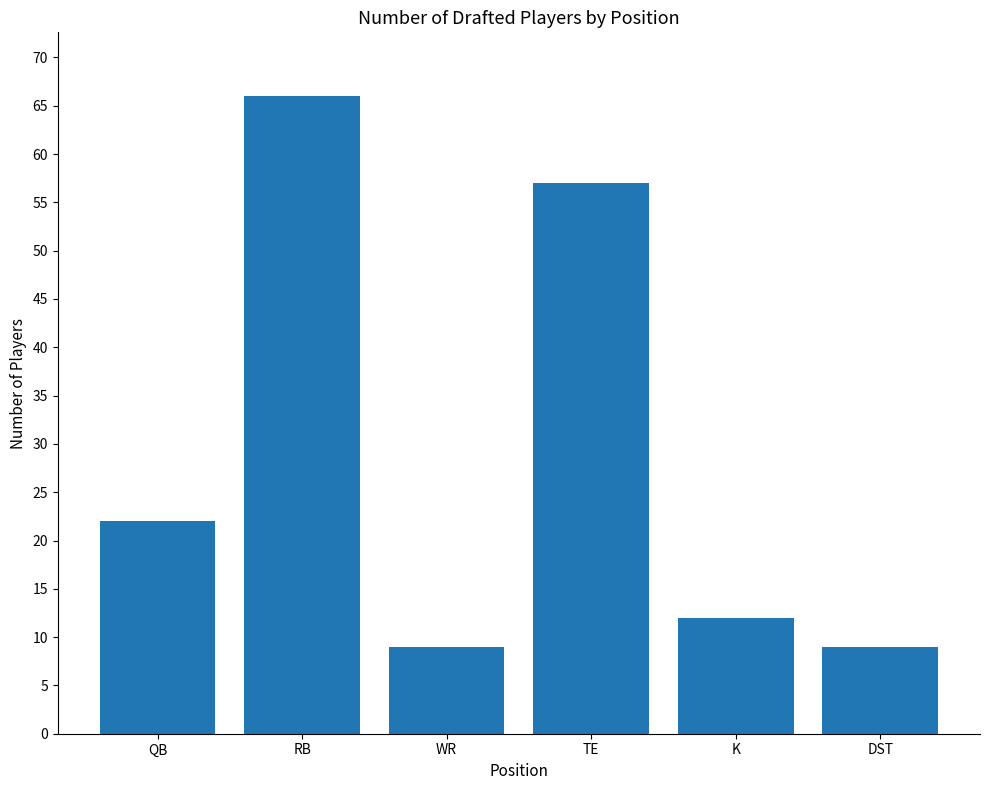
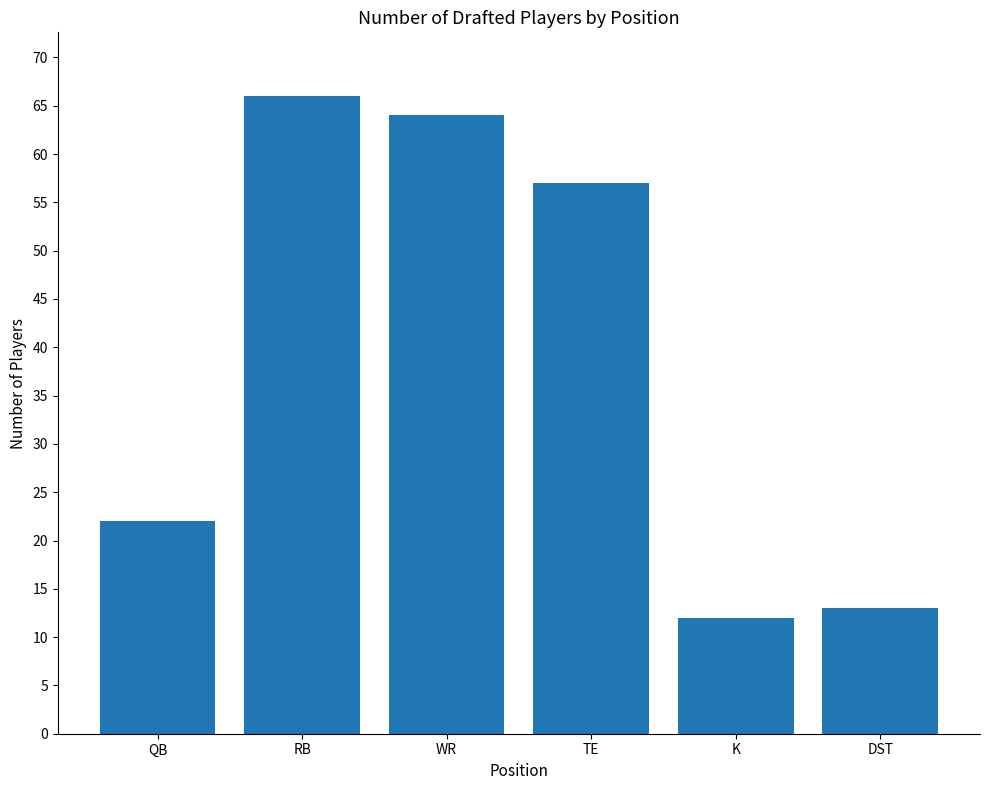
  {
    "QB": 22,
    "RB": 66,
-   "WR": 9,
+   "WR": 64,
    "TE": 57,
    "K": 12,
-   "DST": 9
+   "DST": 13
  }
